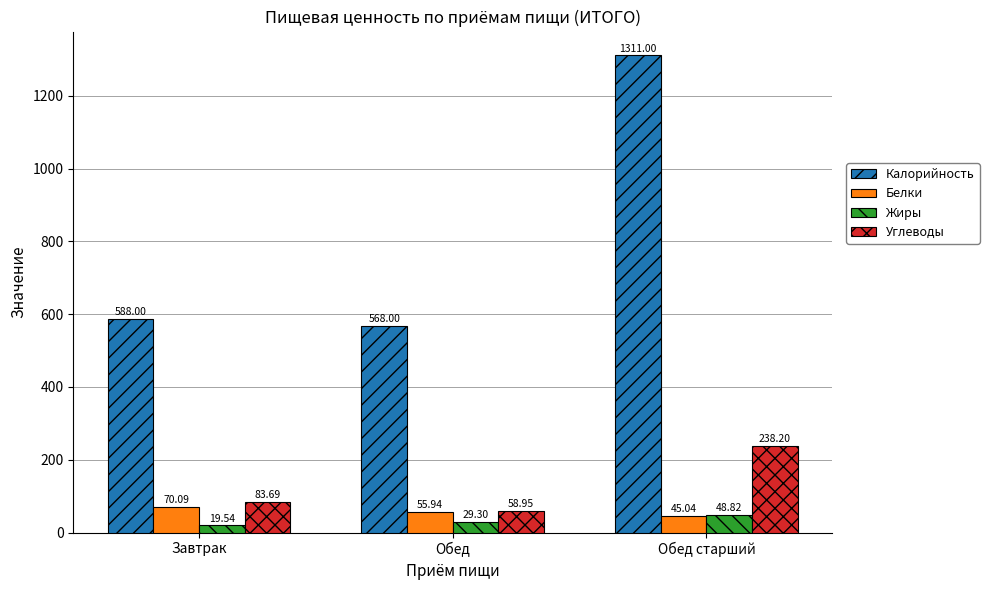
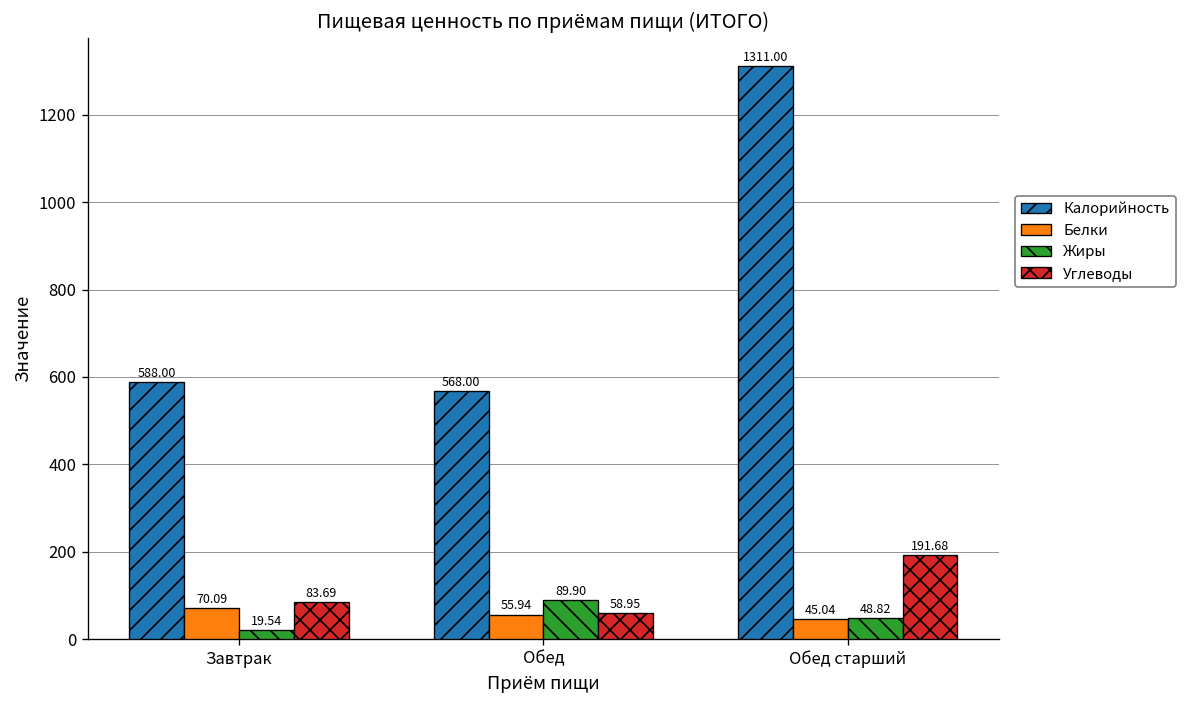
  {
    "Калорийность": {
      "Завтрак": 588.00,
      "Обед": 568.00,
      "Обед старший": 1311.00
    },
    "Белки": {
      "Завтрак": 70.09,
      "Обед": 55.94,
      "Обед старший": 45.04
    },
    "Жиры": {
      "Завтрак": 19.54,
-     "Обед": 29.30,
+     "Обед": 89.90,
      "Обед старший": 48.82
    },
    "Углеводы": {
      "Завтрак": 83.69,
      "Обед": 58.95,
-     "Обед старший": 238.20
+     "Обед старший": 191.68
    }
  }
